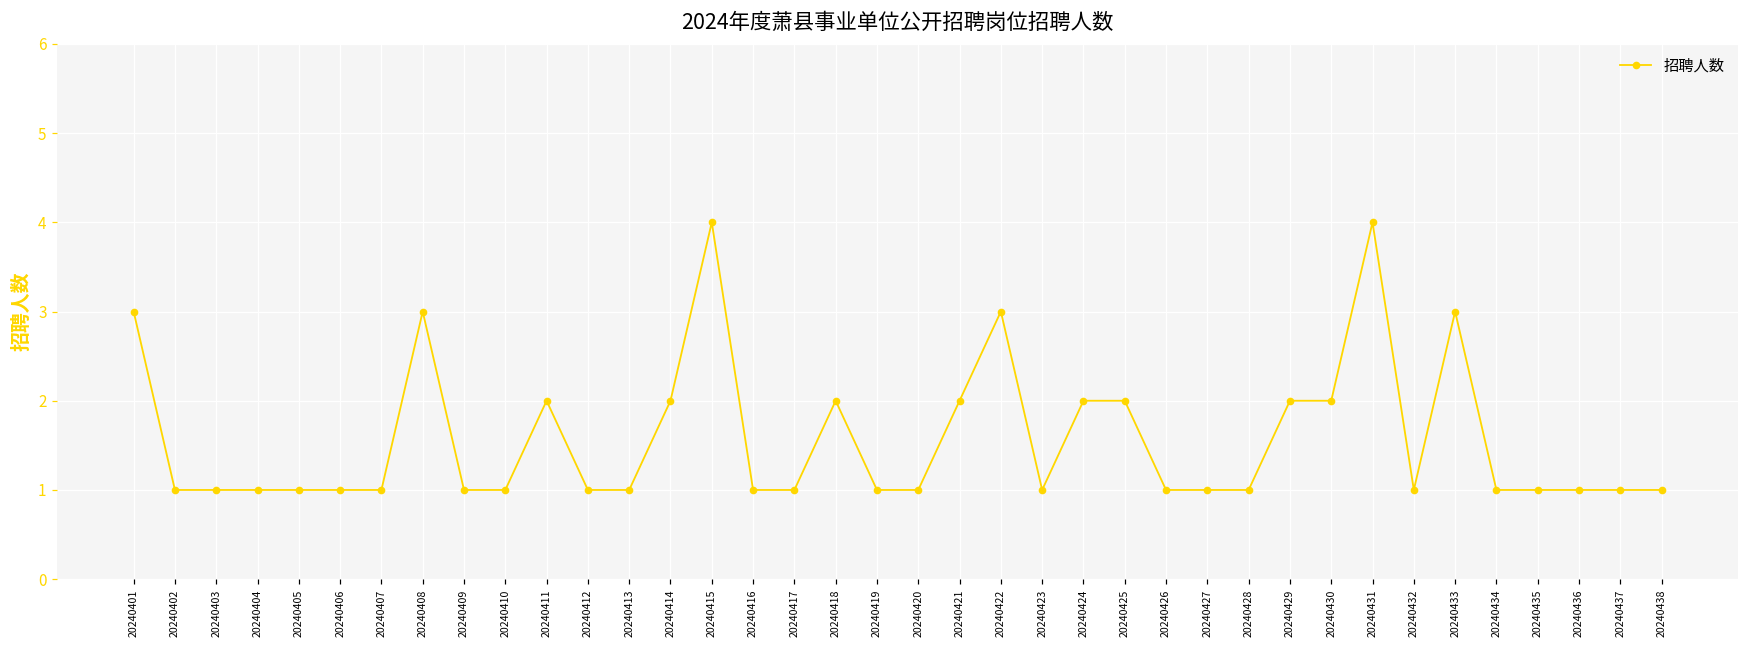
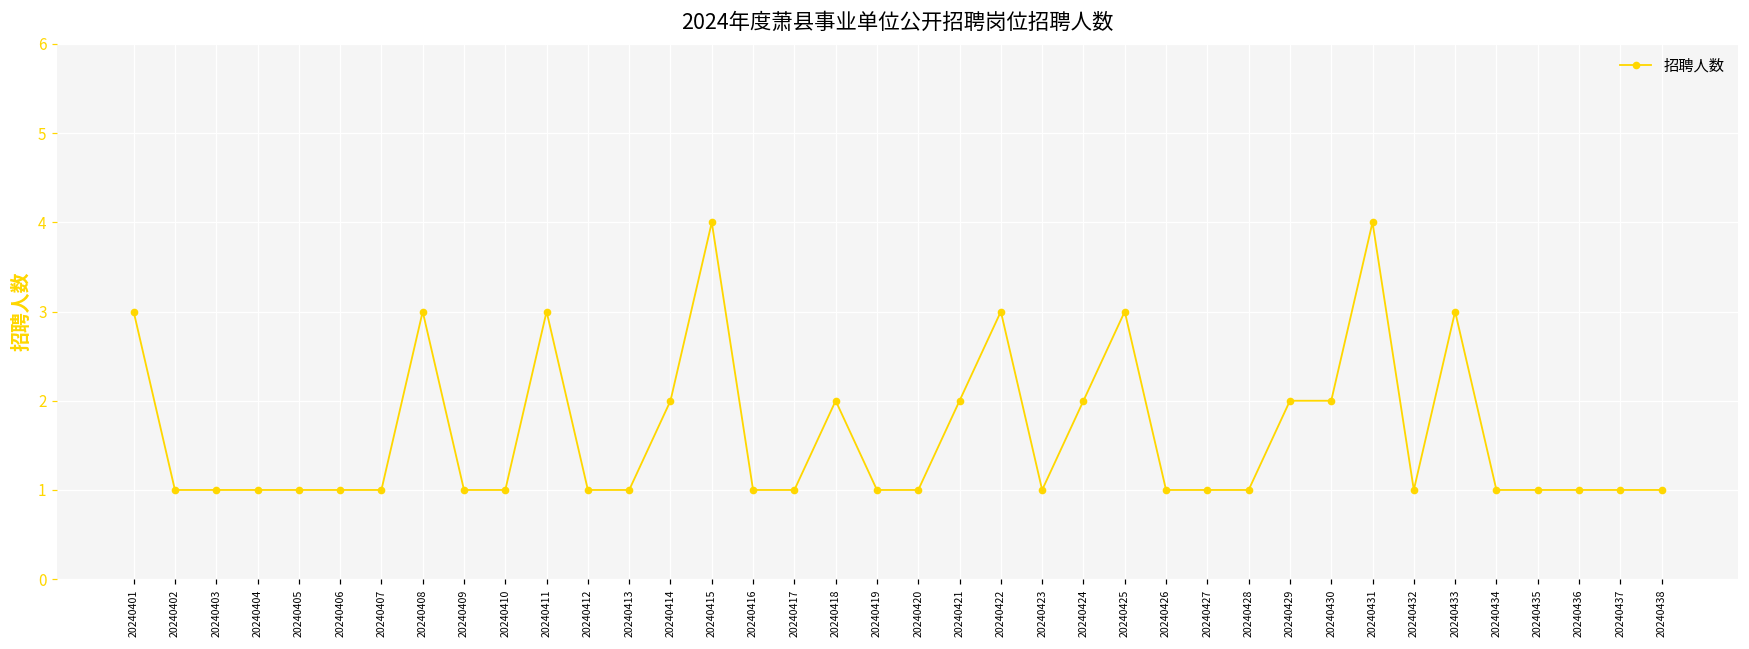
  {
    "20240401": 3,
    "20240402": 1,
    "20240403": 1,
    "20240404": 1,
    "20240405": 1,
    "20240406": 1,
    "20240407": 1,
    "20240408": 3,
    "20240409": 1,
    "20240410": 1,
-   "20240411": 2,
+   "20240411": 3,
    "20240412": 1,
    "20240413": 1,
    "20240414": 2,
    "20240415": 4,
    "20240416": 1,
    "20240417": 1,
    "20240418": 2,
    "20240419": 1,
    "20240420": 1,
    "20240421": 2,
    "20240422": 3,
    "20240423": 1,
    "20240424": 2,
-   "20240425": 2,
+   "20240425": 3,
    "20240426": 1,
    "20240427": 1,
    "20240428": 1,
    "20240429": 2,
    "20240430": 2,
    "20240431": 4,
    "20240432": 1,
    "20240433": 3,
    "20240434": 1,
    "20240435": 1,
    "20240436": 1,
    "20240437": 1,
    "20240438": 1
  }
